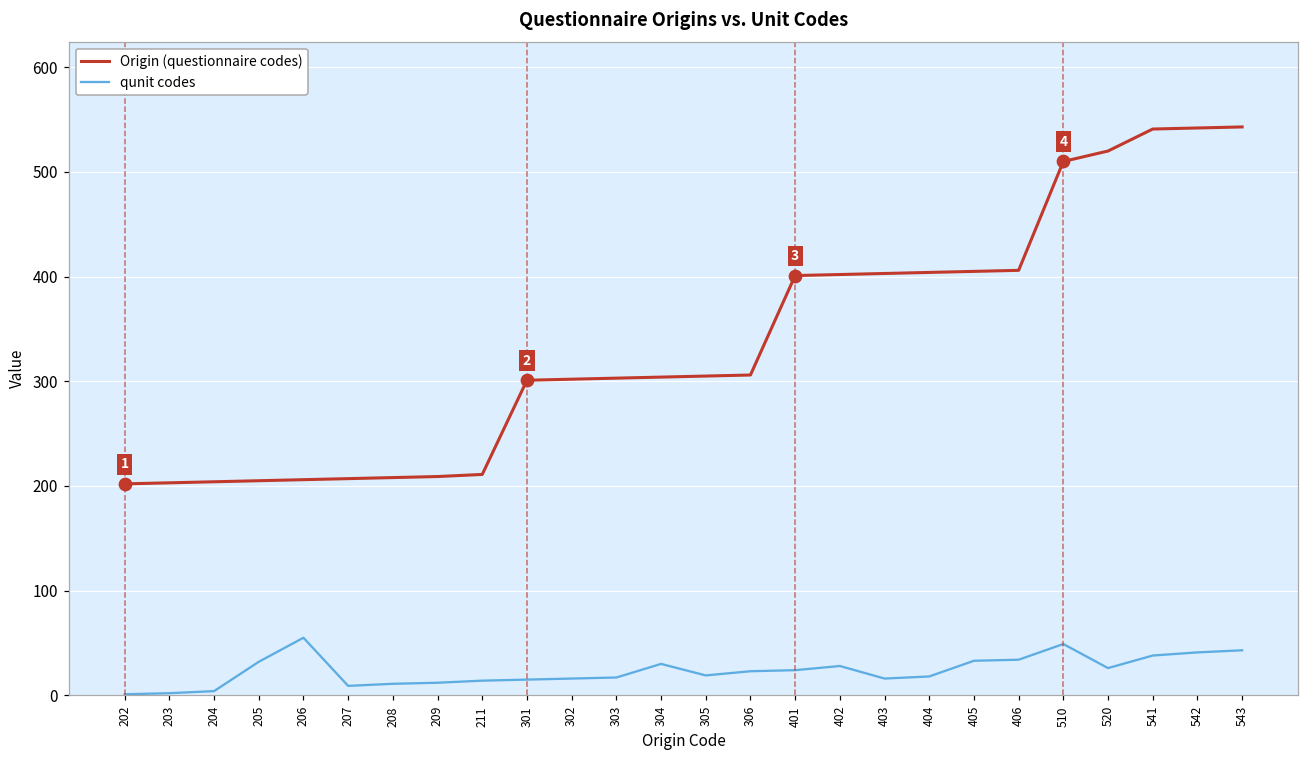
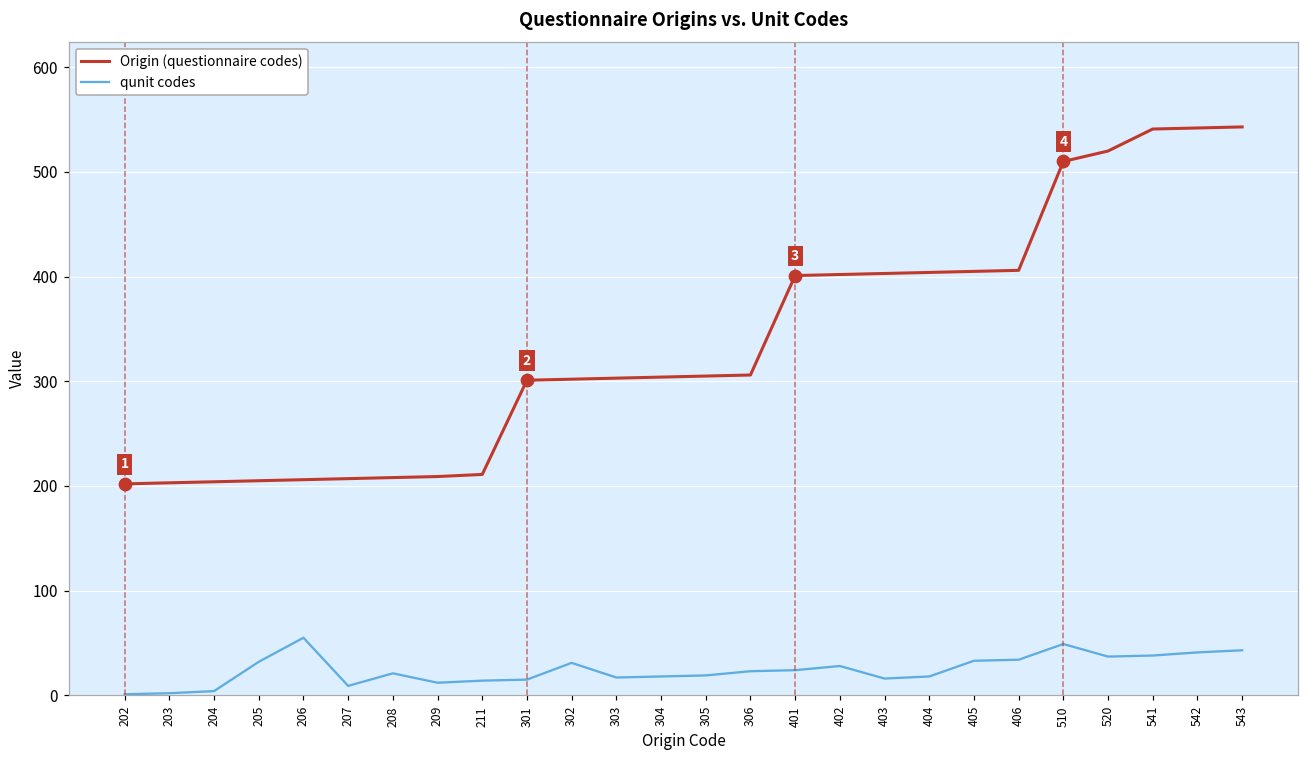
  {
    "qunit codes": {
      "202": 0,
      "203": 0,
      "204": 0,
      "205": 30,
      "206": 60,
      "207": 10,
-     "208": 10,
+     "208": 20,
      "209": 10,
      "211": 10,
      "301": 20,
-     "302": 20,
+     "302": 30,
      "303": 20,
-     "304": 30,
+     "304": 20,
      "305": 20,
      "306": 20,
      "401": 20,
      "402": 30,
      "403": 20,
      "404": 20,
      "405": 30,
      "406": 30,
      "510": 50,
-     "520": 30,
+     "520": 40,
      "541": 40,
      "542": 40,
      "543": 40
    }
  }
